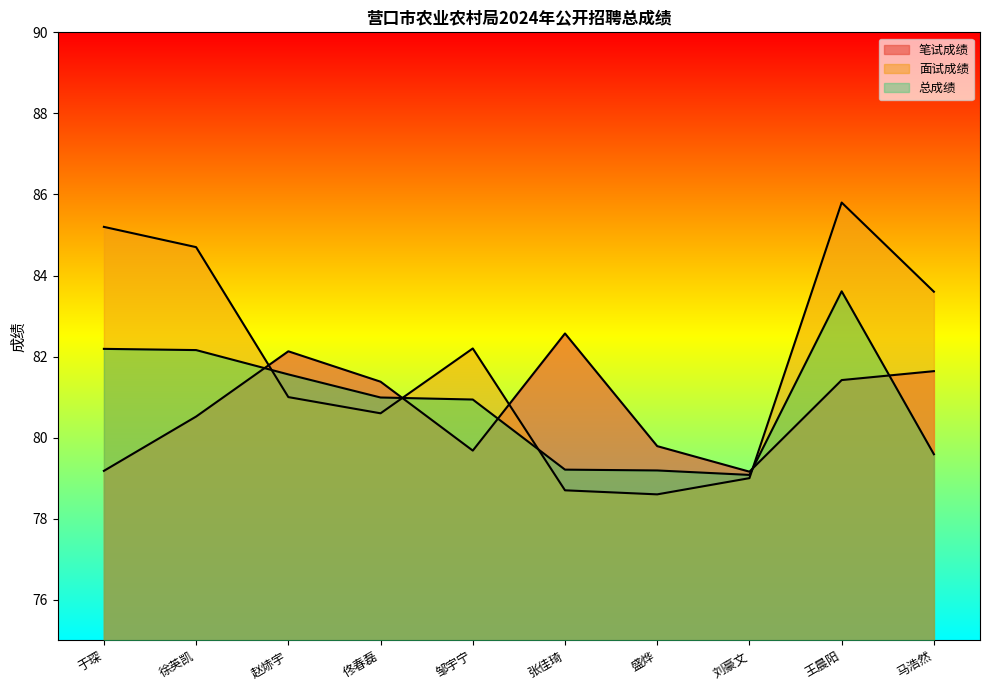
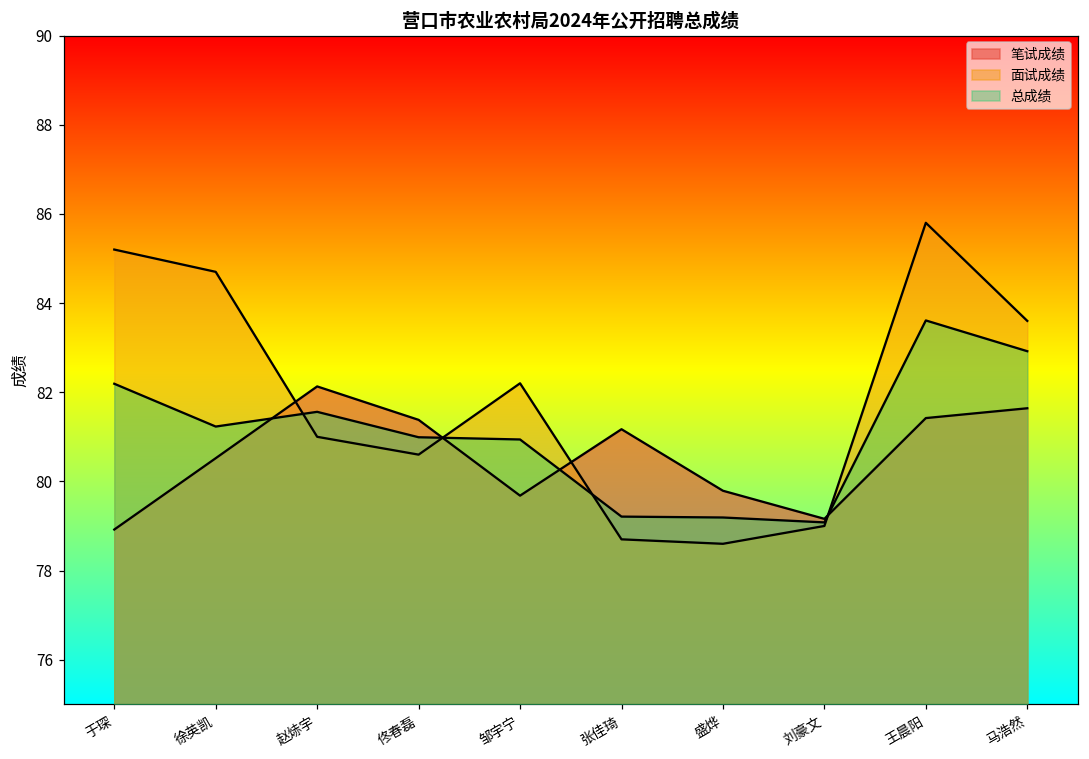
  {
    "笔试成绩": {
-     "于琛": 79.2,
+     "于琛": 78.9,
      "徐英凯": 80.5,
      "赵焃宇": 82.1,
      "佟春磊": 81.4,
      "邹宇宁": 79.7,
-     "张佳琦": 82.6,
+     "张佳琦": 81.2,
      "盛烨": 79.8,
      "刘豪文": 79.2,
      "王晨阳": 81.4,
      "马浩然": 81.6
    },
    "面试成绩": {
      "于琛": 85.2,
      "徐英凯": 84.7,
      "赵焃宇": 81.0,
      "佟春磊": 80.6,
      "邹宇宁": 82.2,
      "张佳琦": 78.7,
      "盛烨": 78.6,
      "刘豪文": 79.0,
      "王晨阳": 85.8,
      "马浩然": 83.6
    },
    "总成绩": {
      "于琛": 82.2,
-     "徐英凯": 82.2,
+     "徐英凯": 81.2,
      "赵焃宇": 81.6,
      "佟春磊": 81.0,
      "邹宇宁": 80.9,
      "张佳琦": 79.2,
      "盛烨": 79.2,
      "刘豪文": 79.1,
      "王晨阳": 83.6,
-     "马浩然": 79.6
+     "马浩然": 82.9
    }
  }
